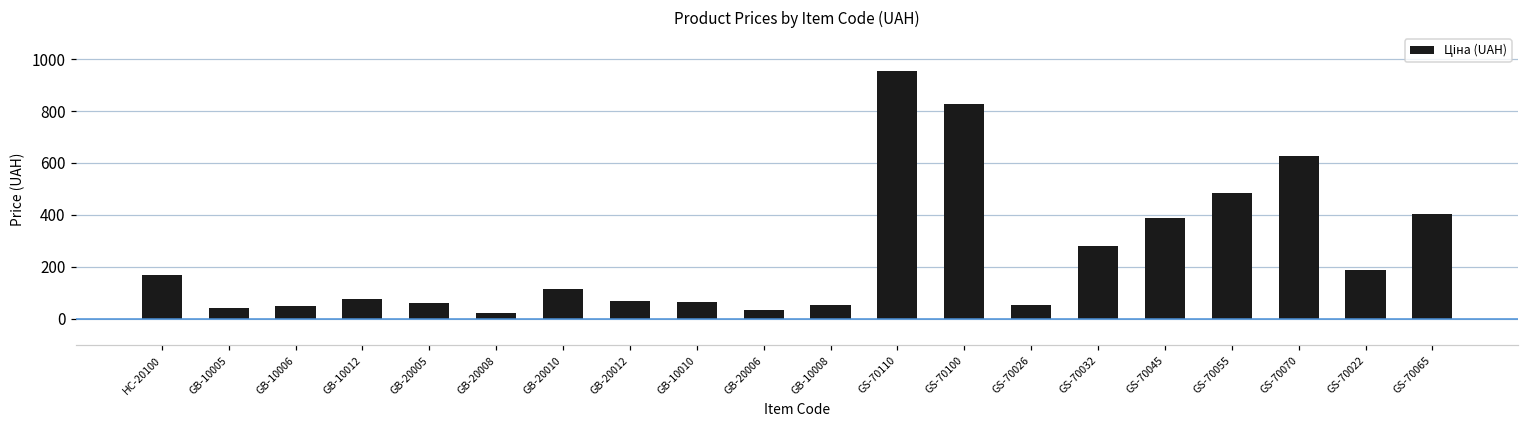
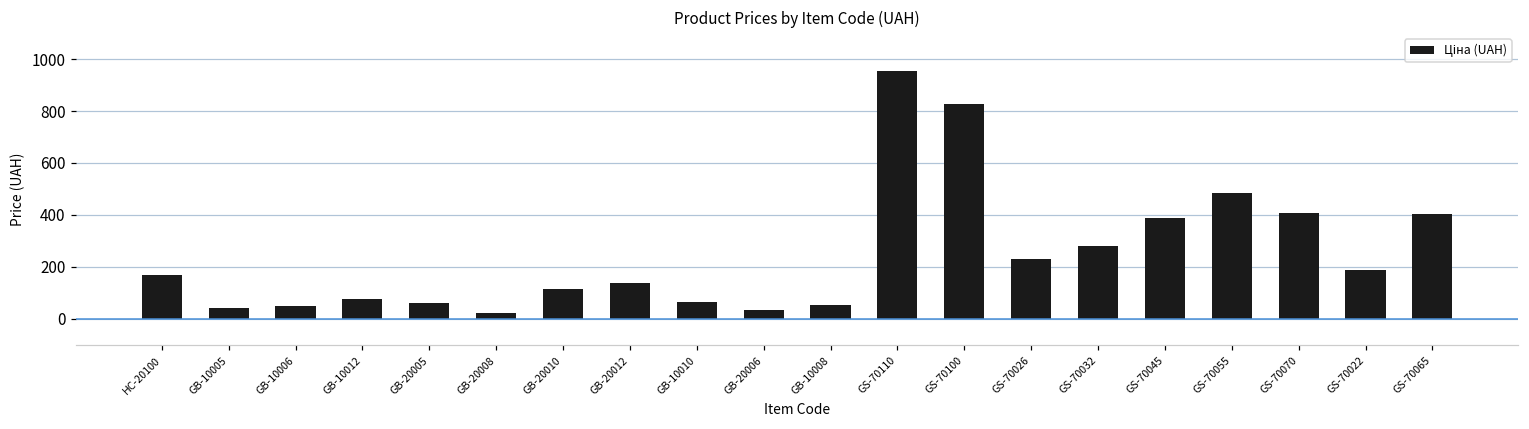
  {
    "HC-20100": 170,
    "GB-10005": 40,
    "GB-10006": 50,
    "GB-10012": 80,
    "GB-20005": 60,
    "GB-20008": 20,
    "GB-20010": 110,
-   "GB-20012": 70,
+   "GB-20012": 140,
    "GB-10010": 70,
    "GB-20006": 30,
    "GB-10008": 60,
    "GS-70110": 950,
    "GS-70100": 830,
-   "GS-70026": 50,
+   "GS-70026": 230,
    "GS-70032": 280,
    "GS-70045": 390,
    "GS-70055": 480,
-   "GS-70070": 630,
+   "GS-70070": 410,
    "GS-70022": 190,
    "GS-70065": 410
  }
